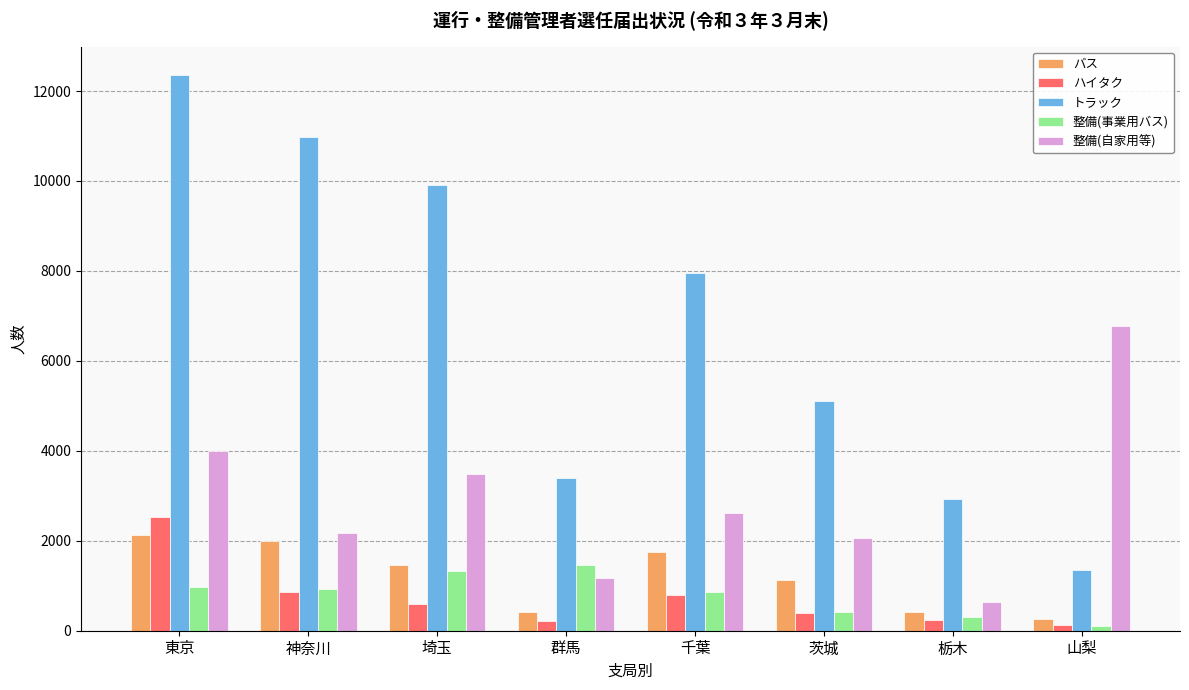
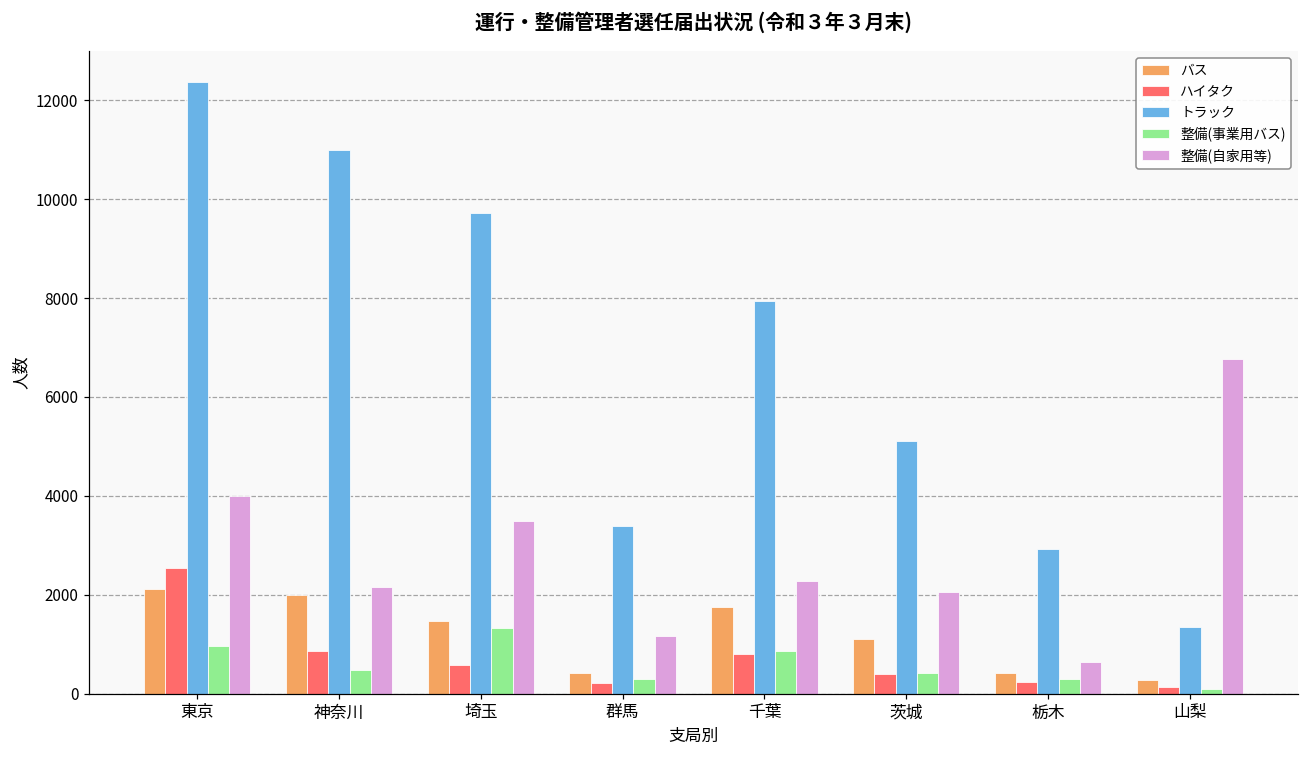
  {
    "トラック": {
      "東京": 12400,
      "神奈川": 11000,
-     "埼玉": 9900,
+     "埼玉": 9700,
      "群馬": 3400,
      "千葉": 7900,
      "茨城": 5100,
      "栃木": 2900,
      "山梨": 1400
    },
    "整備(事業用バス)": {
      "東京": 1000,
-     "神奈川": 900,
+     "神奈川": 500,
      "埼玉": 1300,
-     "群馬": 1500,
+     "群馬": 300,
      "千葉": 900,
      "茨城": 400,
      "栃木": 300,
      "山梨": 100
    },
    "整備(自家用等)": {
      "東京": 4000,
      "神奈川": 2200,
      "埼玉": 3500,
      "群馬": 1200,
-     "千葉": 2600,
+     "千葉": 2300,
      "茨城": 2100,
      "栃木": 600,
      "山梨": 6800
    }
  }
